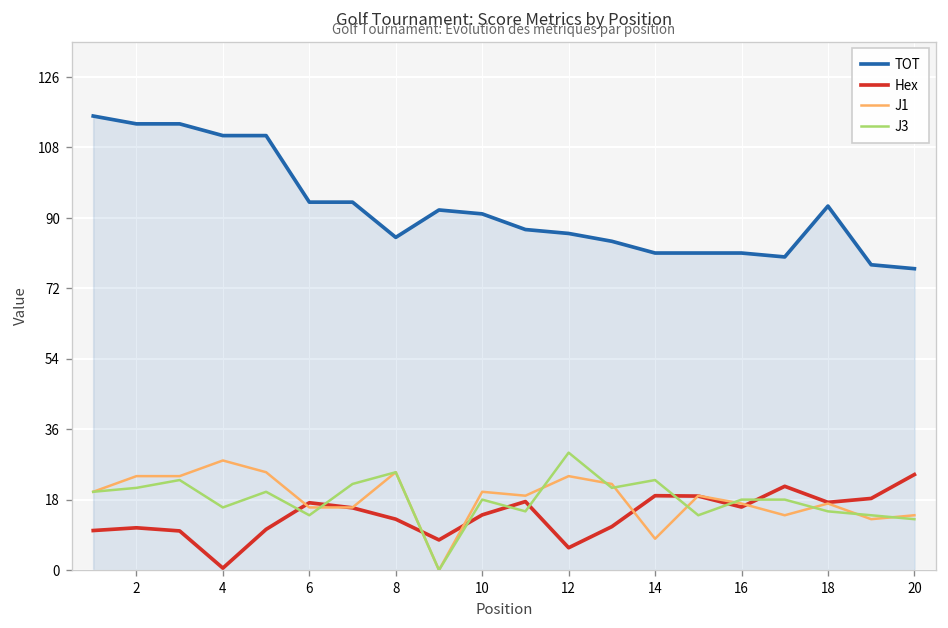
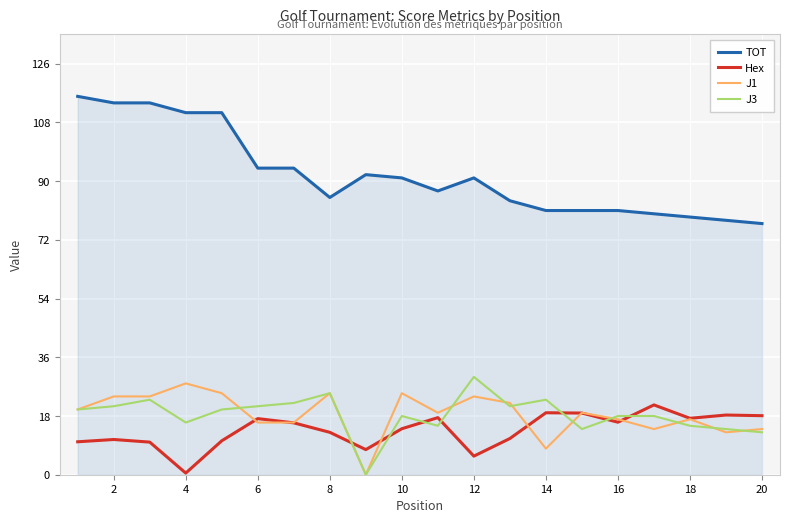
  {
    "TOT": {
      "2": 114,
      "4": 111,
      "6": 94,
      "8": 85,
      "10": 91,
-     "12": 86,
+     "12": 91,
      "14": 81,
      "16": 81,
-     "18": 93,
+     "18": 79,
      "20": 77
    },
    "Hex": {
      "2": 11,
      "4": 1,
      "6": 17,
      "8": 13,
      "10": 14,
      "12": 6,
      "14": 19,
      "16": 16,
-     "20": 24
+     "20": 18
    },
    "J1": {
      "2": 24,
      "4": 28,
      "6": 16,
-     "10": 20,
+     "10": 25,
      "12": 24,
      "14": 8,
      "16": 17,
      "20": 14
    },
    "J3": {
      "2": 21,
      "4": 16,
-     "6": 14,
+     "6": 21,
      "10": 18,
      "12": 30,
      "14": 23,
      "16": 18,
      "18": 15,
      "20": 13
    }
  }
